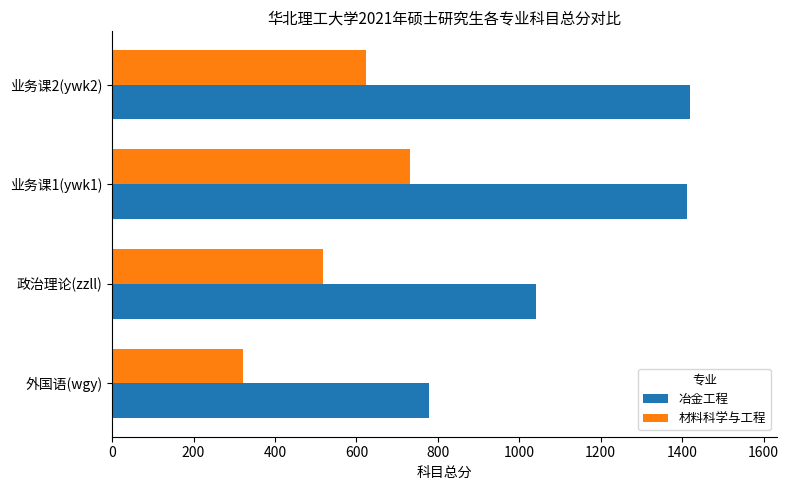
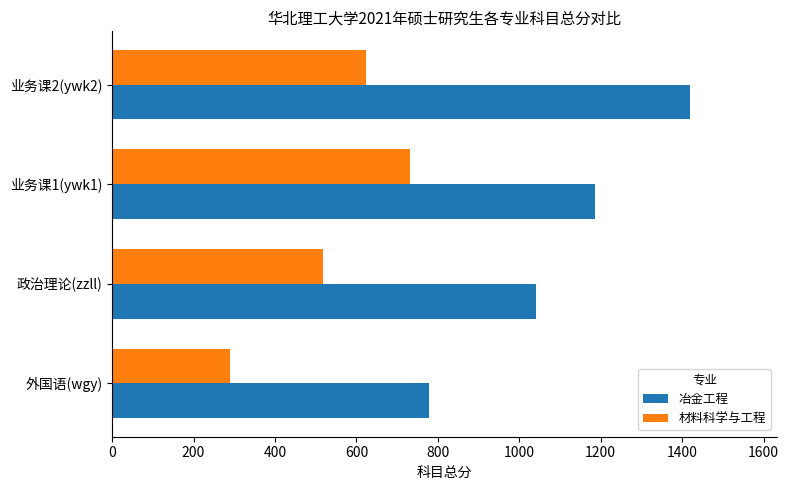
  {
    "冶金工程": {
      "业务课2(ywk2)": 1420,
-     "业务课1(ywk1)": 1410,
+     "业务课1(ywk1)": 1190,
      "政治理论(zzll)": 1040,
      "外国语(wgy)": 780
    },
    "材料科学与工程": {
      "业务课2(ywk2)": 620,
      "业务课1(ywk1)": 730,
      "政治理论(zzll)": 520,
-     "外国语(wgy)": 320
+     "外国语(wgy)": 290
    }
  }
